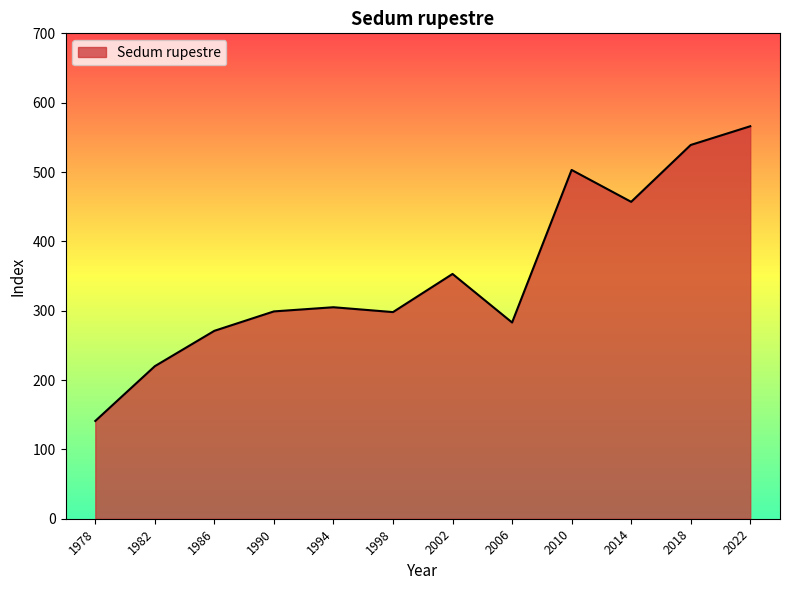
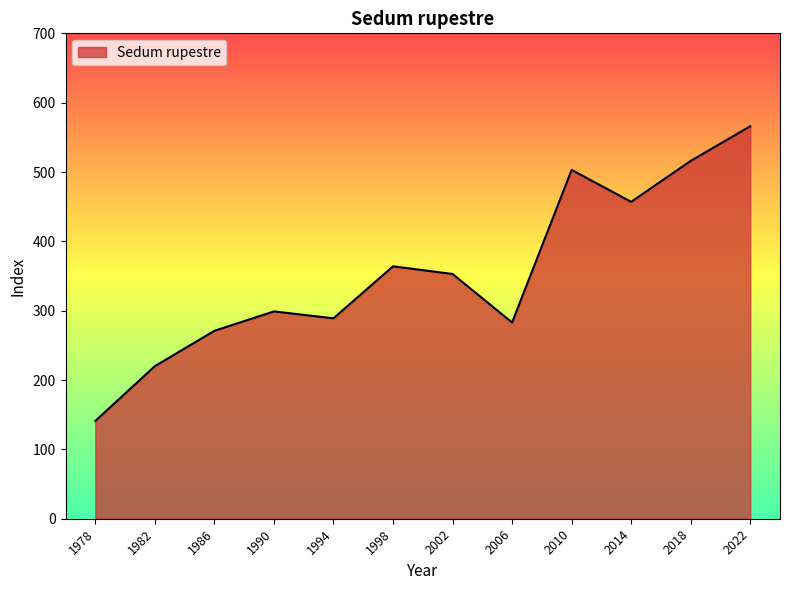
  {
    "1978": 140,
    "1982": 220,
    "1986": 270,
    "1990": 300,
-   "1994": 310,
-   "1998": 300,
+   "1994": 290,
+   "1998": 360,
    "2002": 350,
    "2006": 280,
    "2010": 500,
    "2014": 460,
-   "2018": 540,
+   "2018": 520,
    "2022": 570
  }
